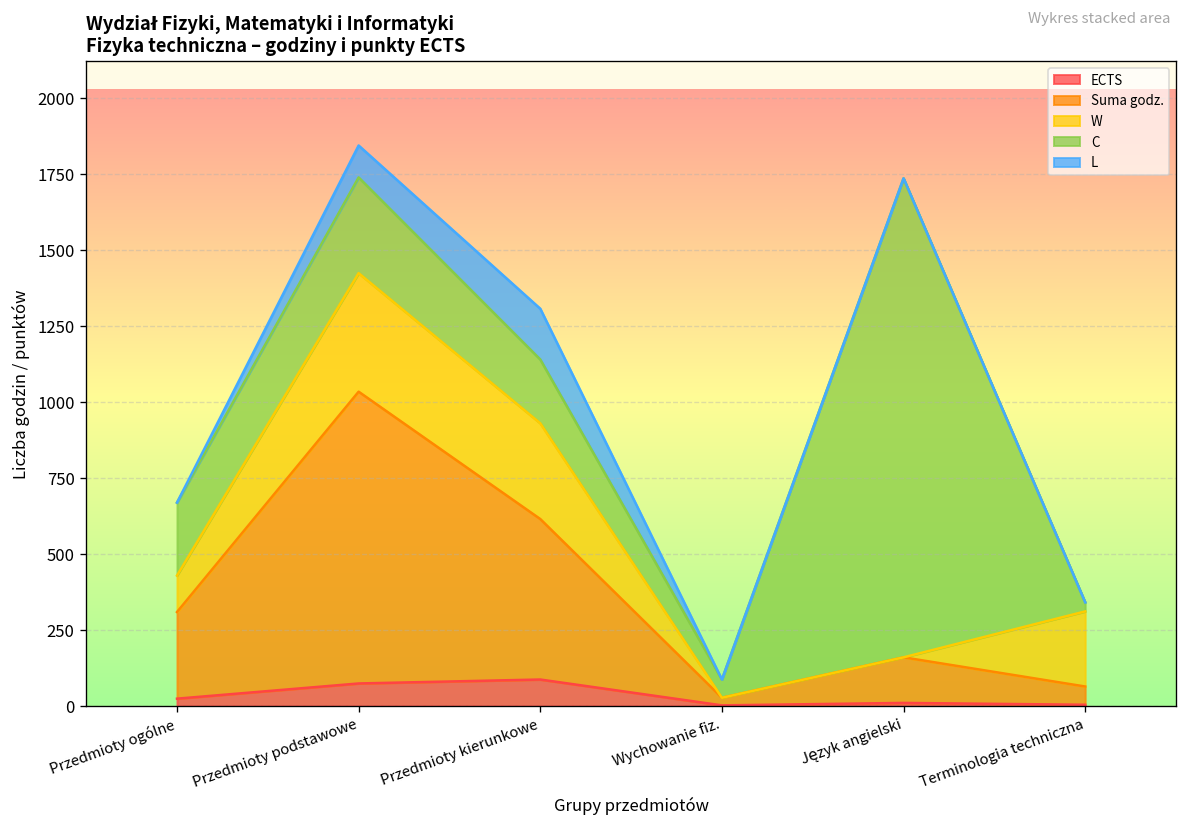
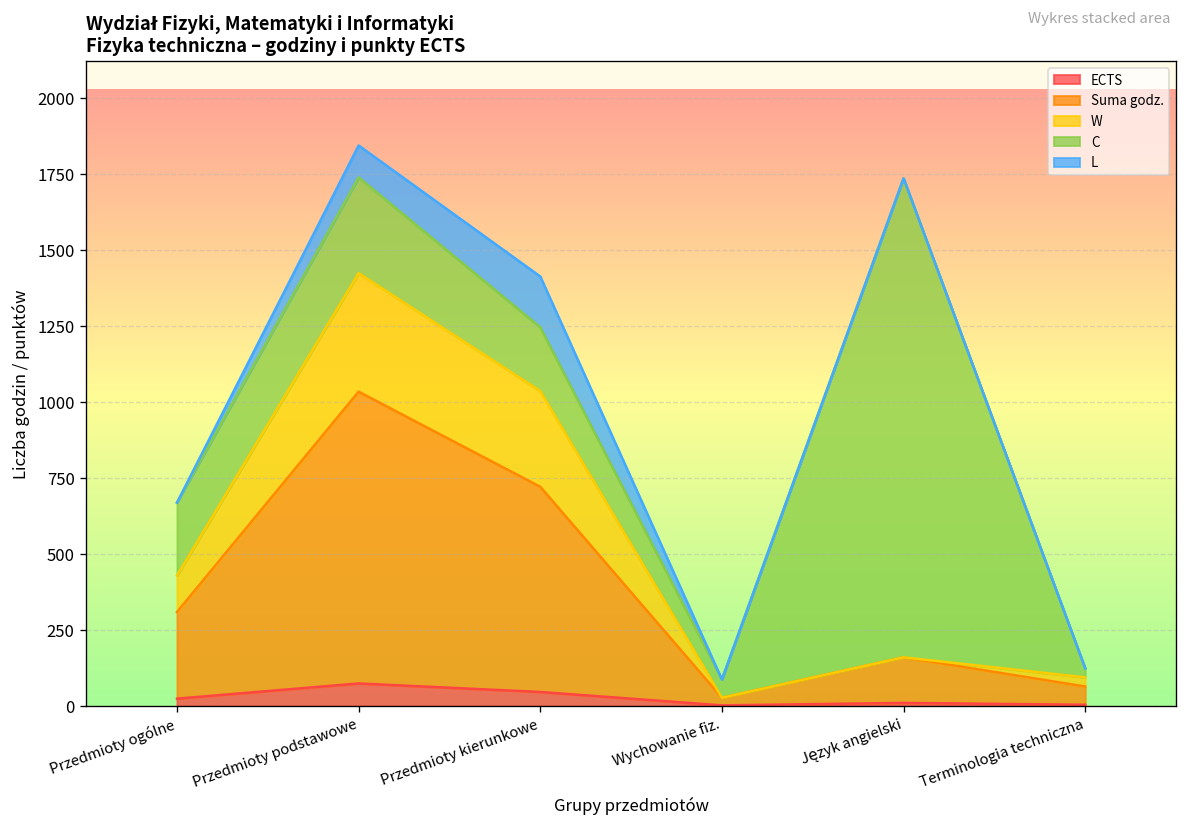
  {
    "ECTS": {
      "Przedmioty ogólne": 20,
      "Przedmioty podstawowe": 70,
-     "Przedmioty kierunkowe": 90,
+     "Przedmioty kierunkowe": 50,
      "Wychowanie fiz.": 0,
      "Język angielski": 10,
      "Terminologia techniczna": 0
    },
    "Suma godz.": {
      "Przedmioty ogólne": 290,
      "Przedmioty podstawowe": 960,
-     "Przedmioty kierunkowe": 530,
+     "Przedmioty kierunkowe": 680,
      "Terminologia techniczna": 60
    },
    "W": {
      "Przedmioty ogólne": 120,
      "Przedmioty podstawowe": 390,
      "Przedmioty kierunkowe": 320,
-     "Terminologia techniczna": 250
+     "Terminologia techniczna": 30
    },
    "C": {
      "Przedmioty podstawowe": 320,
      "Przedmioty kierunkowe": 210
    },
    "L": {
      "Przedmioty podstawowe": 110,
      "Przedmioty kierunkowe": 170
    }
  }
